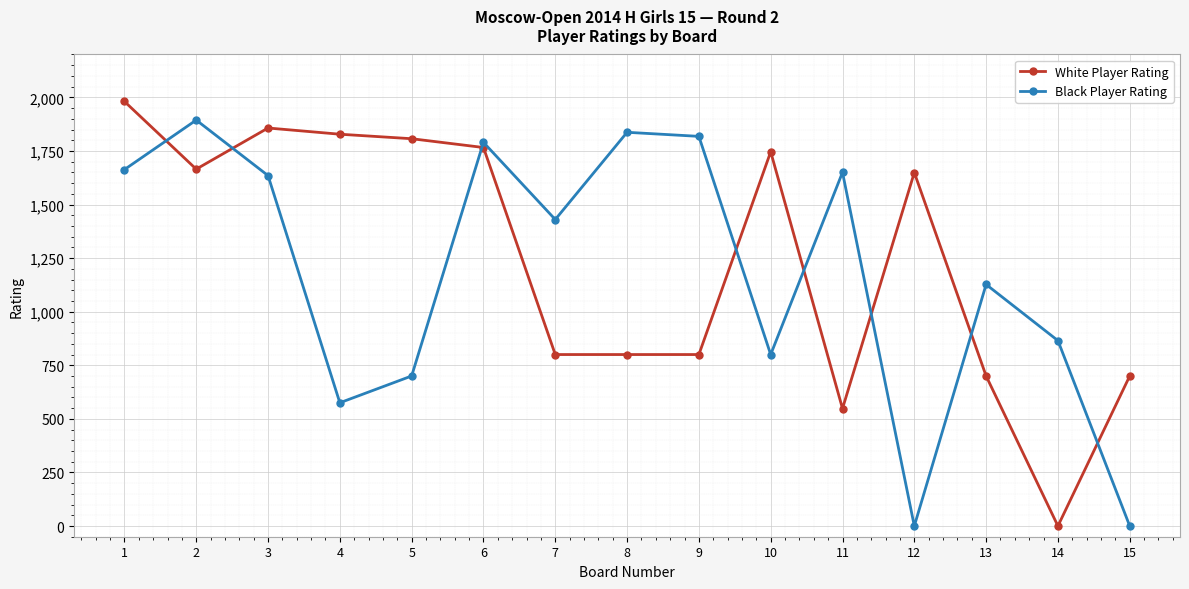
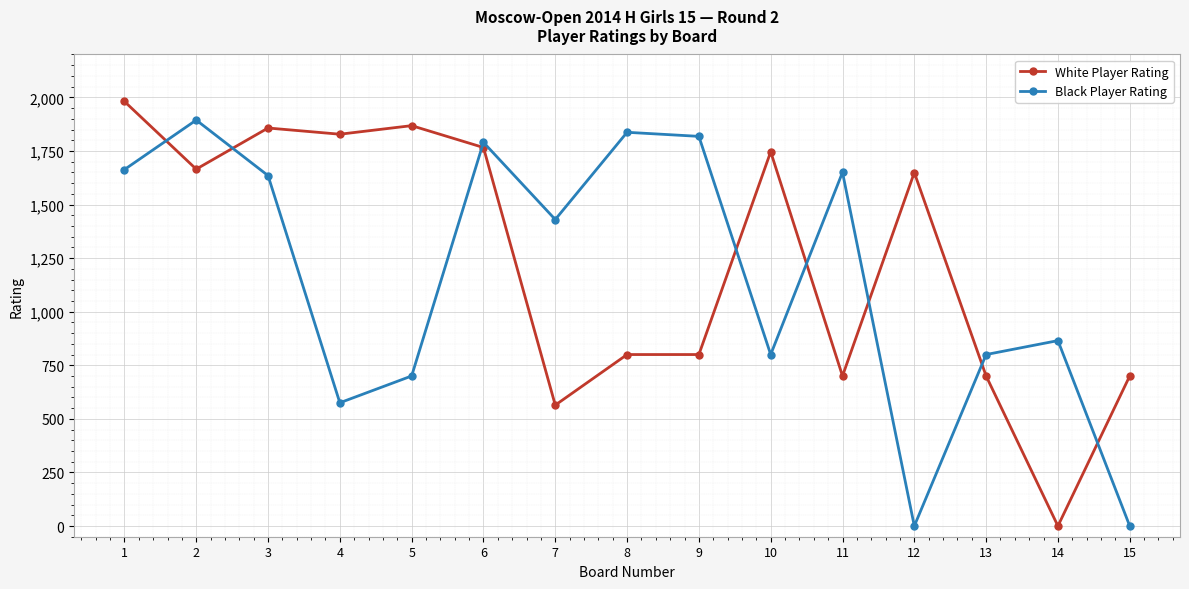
  {
    "White Player Rating": {
      "1": "1,980",
      "2": "1,670",
      "3": "1,860",
      "4": "1,830",
-     "5": "1,810",
+     "5": "1,870",
      "6": "1,770",
-     "7": "800",
+     "7": "560",
      "8": "800",
      "9": "800",
      "10": "1,750",
-     "11": "550",
+     "11": "700",
      "12": "1,650",
      "13": "700",
      "14": "0",
      "15": "700"
    },
    "Black Player Rating": {
      "1": "1,660",
      "2": "1,890",
      "3": "1,640",
      "4": "580",
      "5": "700",
      "6": "1,790",
      "7": "1,430",
      "8": "1,840",
      "9": "1,820",
      "10": "800",
      "11": "1,650",
      "12": "0",
-     "13": "1,130",
+     "13": "800",
      "14": "870",
      "15": "0"
    }
  }
